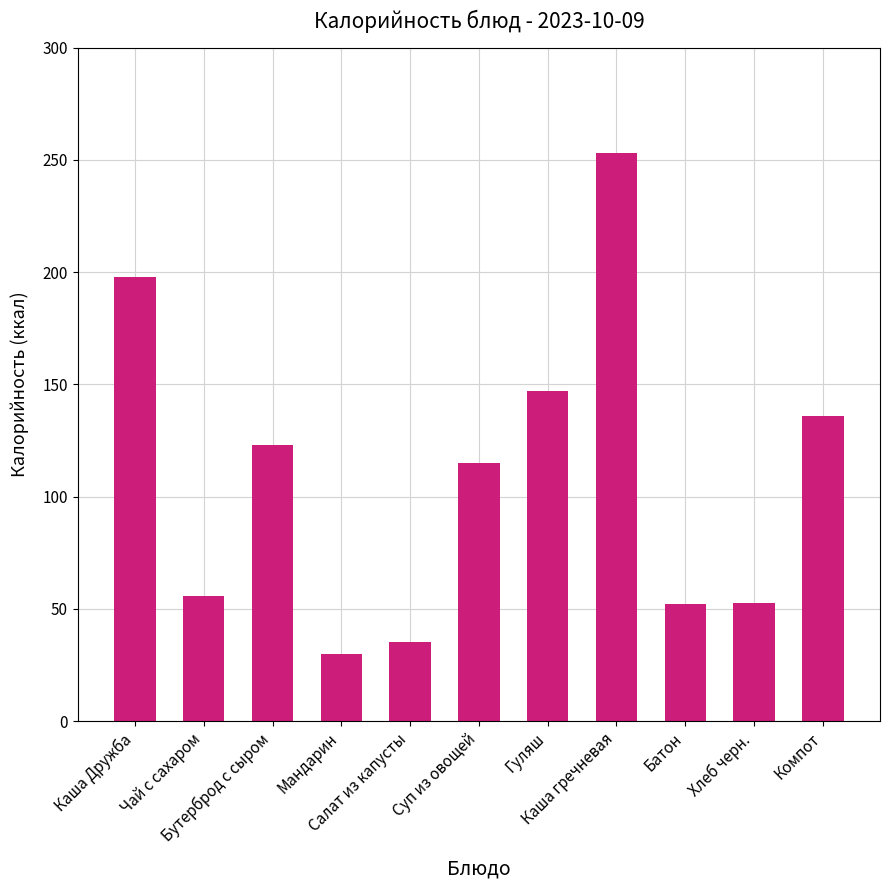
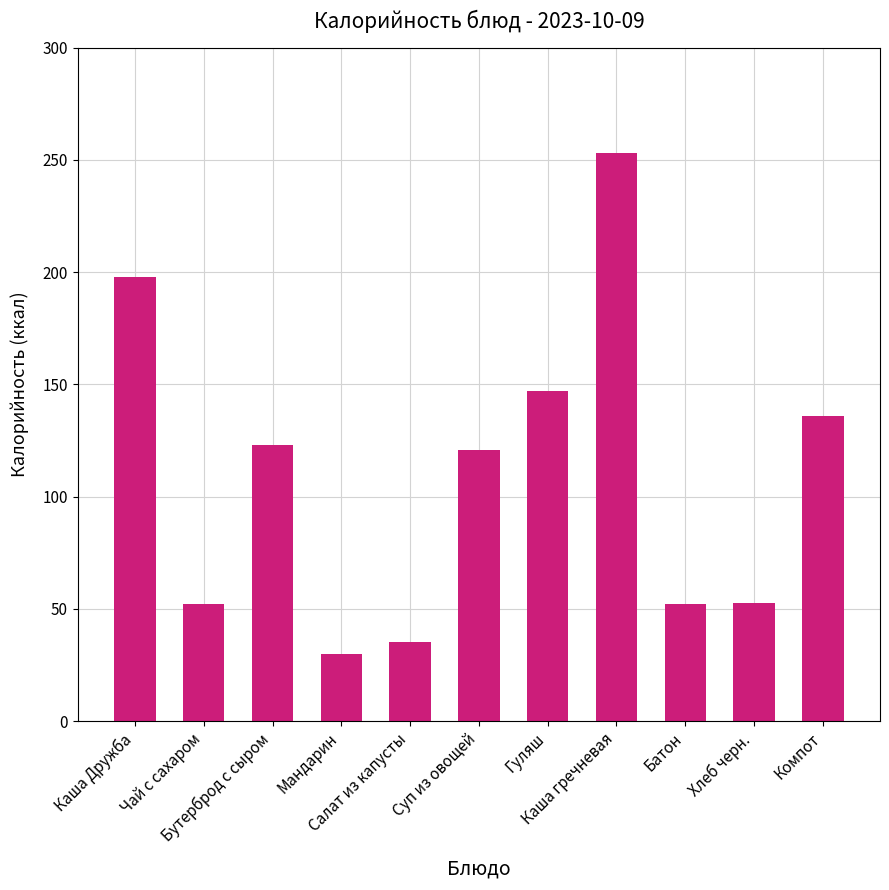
  {
    "Каша Дружба": 198,
-   "Чай с сахаром": 56,
+   "Чай с сахаром": 52,
    "Бутерброд с сыром": 123,
    "Мандарин": 30,
    "Салат из капусты": 35,
-   "Суп из овощей": 115,
+   "Суп из овощей": 121,
    "Гуляш": 147,
    "Каша гречневая": 253,
    "Батон": 52,
    "Хлеб черн.": 53,
    "Компот": 136
  }
